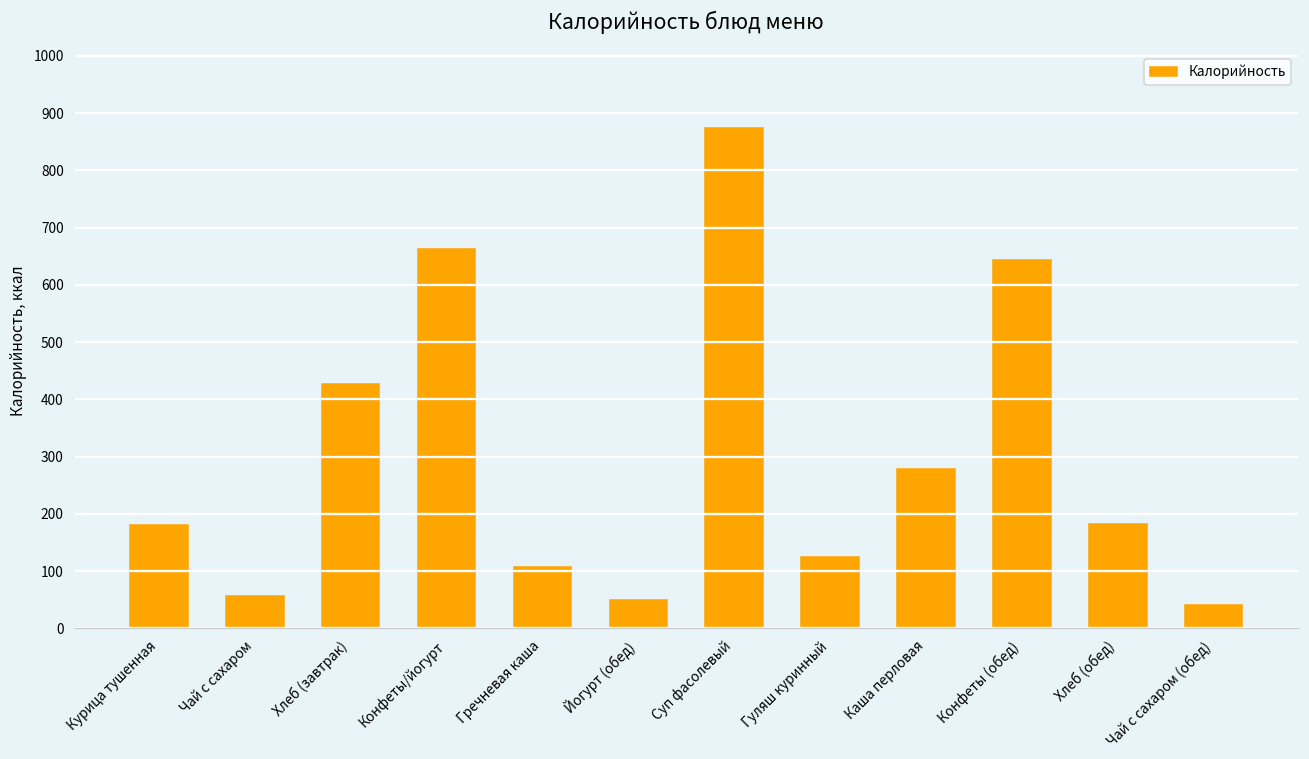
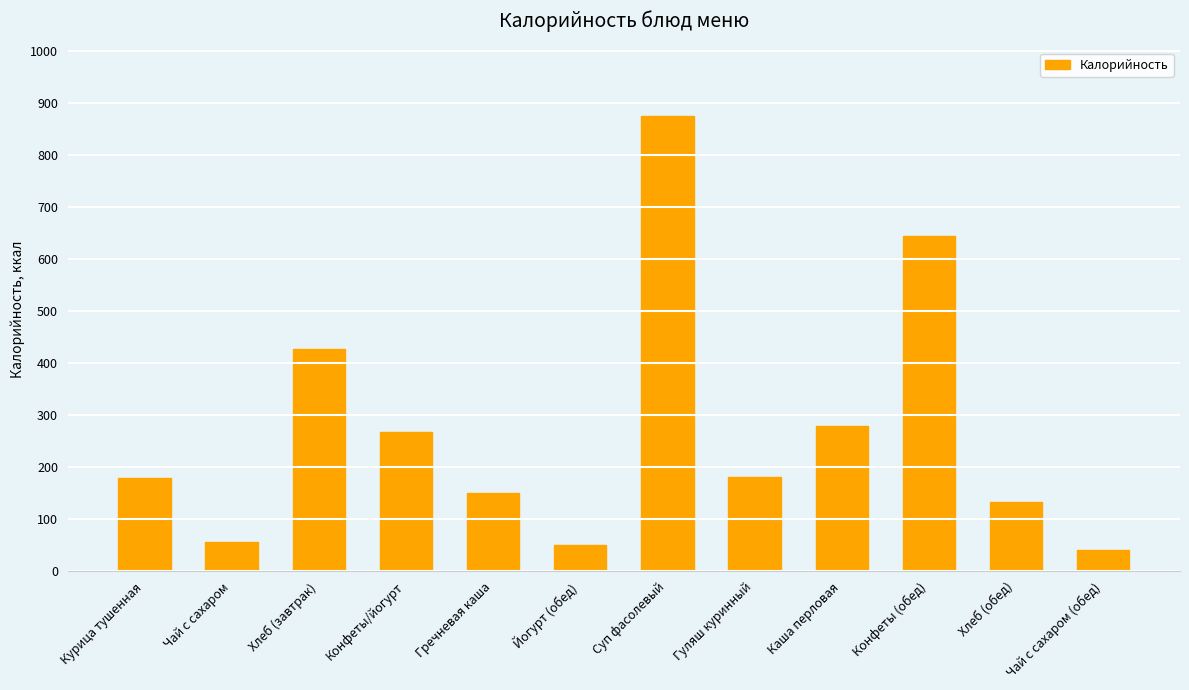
  {
    "Курица тушенная": 180,
    "Чай с сахаром": 60,
    "Хлеб (завтрак)": 430,
-   "Конфеты/йогурт": 660,
-   "Гречневая каша": 110,
+   "Конфеты/йогурт": 270,
+   "Гречневая каша": 150,
    "Йогурт (обед)": 50,
    "Суп фасолевый": 880,
-   "Гуляш куринный": 130,
+   "Гуляш куринный": 180,
    "Каша перловая": 280,
    "Конфеты (обед)": 640,
-   "Хлеб (обед)": 180,
+   "Хлеб (обед)": 130,
    "Чай с сахаром (обед)": 40
  }
